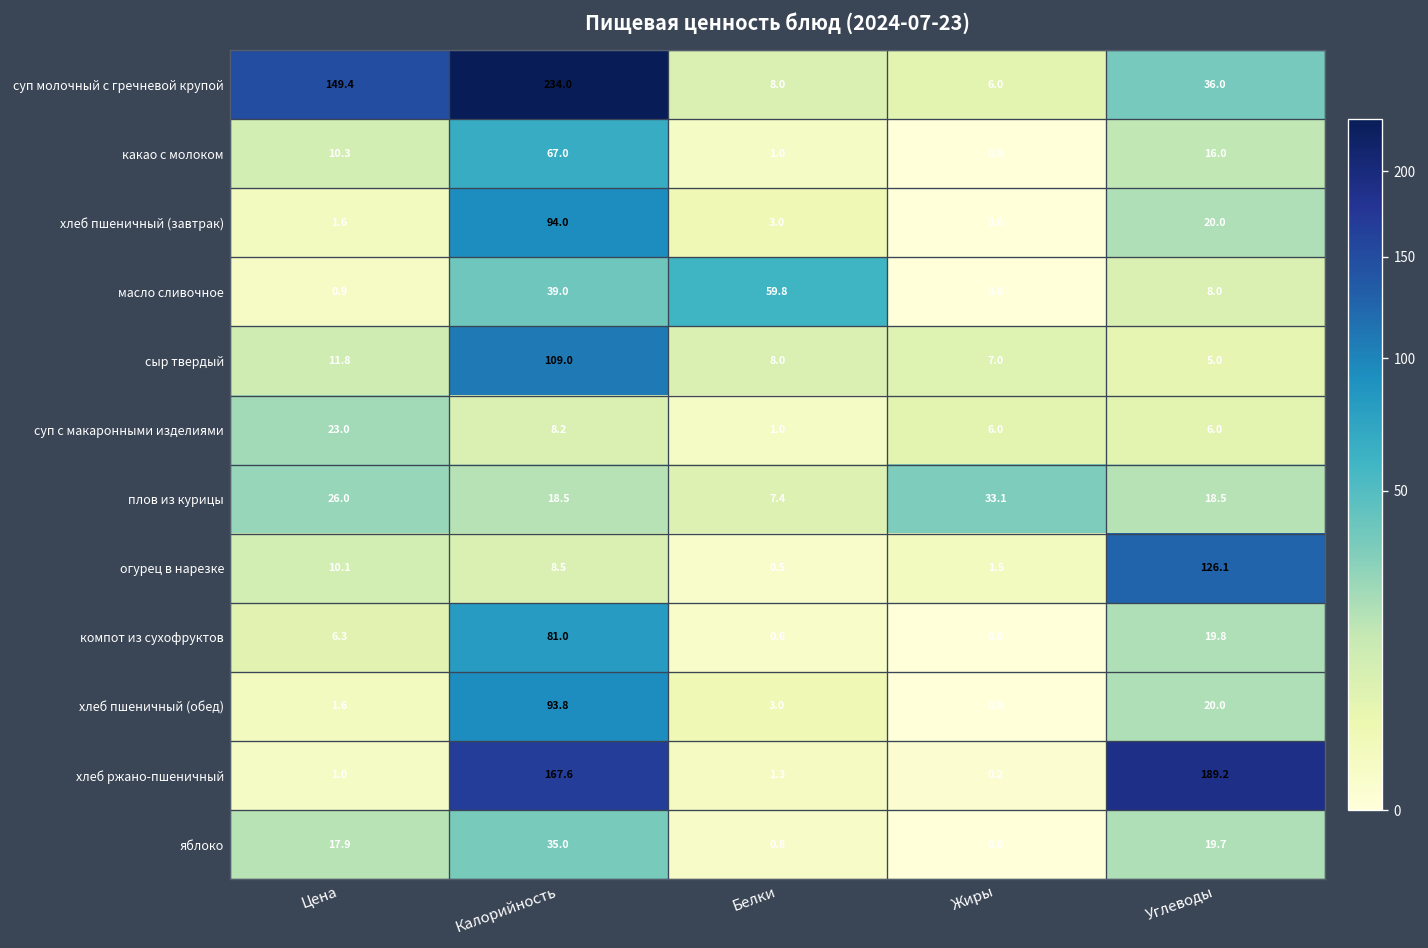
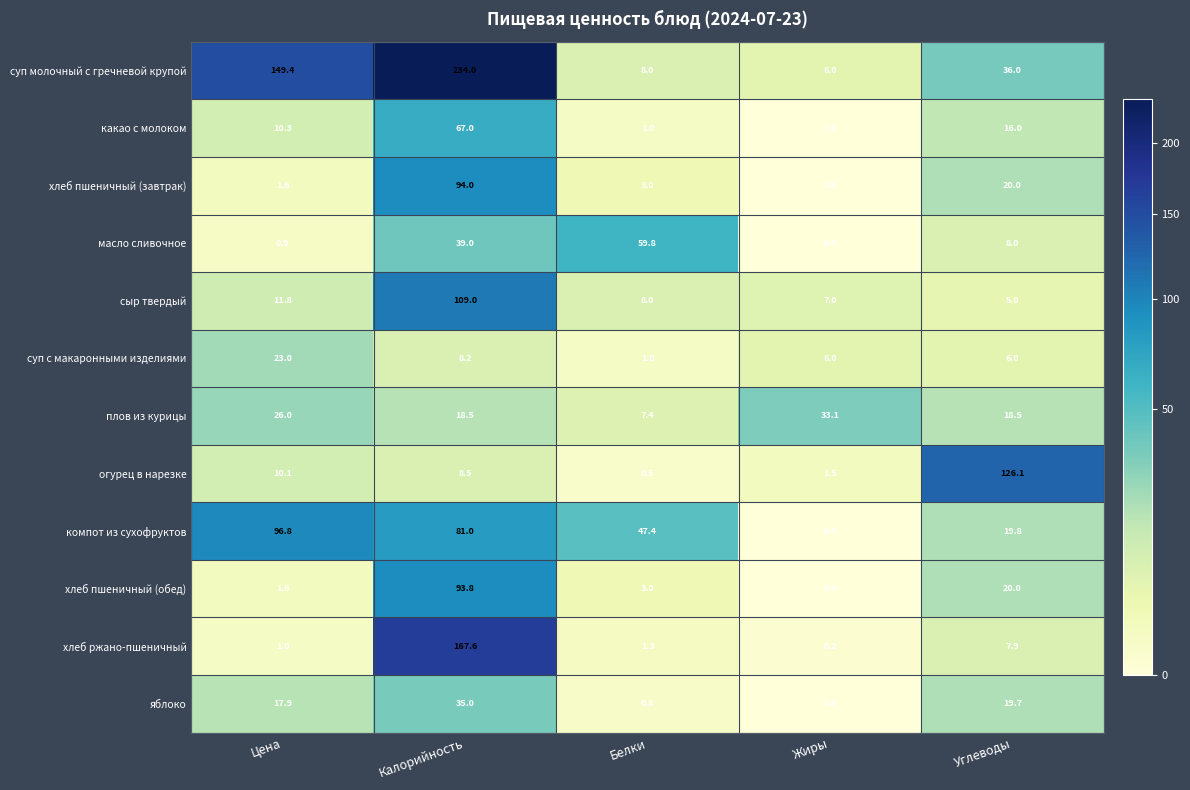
  {
    "суп молочный с гречневой крупой": {
      "Цена": 149.4,
      "Калорийность": 234.0,
      "Белки": 8.0,
      "Жиры": 6.0,
      "Углеводы": 36.0
    },
    "какао с молоком": {
      "Цена": 10.3,
      "Калорийность": 67.0,
      "Белки": 1.0,
      "Углеводы": 16.0
    },
    "хлеб пшеничный (завтрак)": {
      "Цена": 1.6,
      "Калорийность": 94.0,
      "Белки": 3.0,
      "Углеводы": 20.0
    },
    "масло сливочное": {
      "Цена": 0.9,
      "Калорийность": 39.0,
      "Белки": 59.8,
      "Углеводы": 8.0
    },
    "сыр твердый": {
      "Цена": 11.8,
      "Калорийность": 109.0,
      "Белки": 8.0,
      "Жиры": 7.0,
      "Углеводы": 5.0
    },
    "суп с макаронными изделиями": {
      "Цена": 23.0,
      "Калорийность": 8.2,
      "Белки": 1.0,
      "Жиры": 6.0,
      "Углеводы": 6.0
    },
    "плов из курицы": {
      "Цена": 26.0,
      "Калорийность": 18.5,
      "Белки": 7.4,
      "Жиры": 33.1,
      "Углеводы": 18.5
    },
    "огурец в нарезке": {
      "Цена": 10.1,
      "Калорийность": 8.5,
      "Белки": 0.5,
      "Жиры": 1.5,
      "Углеводы": 126.1
    },
    "компот из сухофруктов": {
-     "Цена": 6.3,
+     "Цена": 96.8,
      "Калорийность": 81.0,
-     "Белки": 0.6,
+     "Белки": 47.4,
      "Углеводы": 19.8
    },
    "хлеб пшеничный (обед)": {
      "Цена": 1.6,
      "Калорийность": 93.8,
      "Белки": 3.0,
      "Углеводы": 20.0
    },
    "хлеб ржано-пшеничный": {
      "Цена": 1.0,
      "Калорийность": 167.6,
      "Белки": 1.3,
-     "Углеводы": 189.2
+     "Углеводы": 7.9
    },
    "яблоко": {
      "Цена": 17.9,
      "Калорийность": 35.0,
      "Белки": 0.8,
      "Углеводы": 19.7
    }
  }
